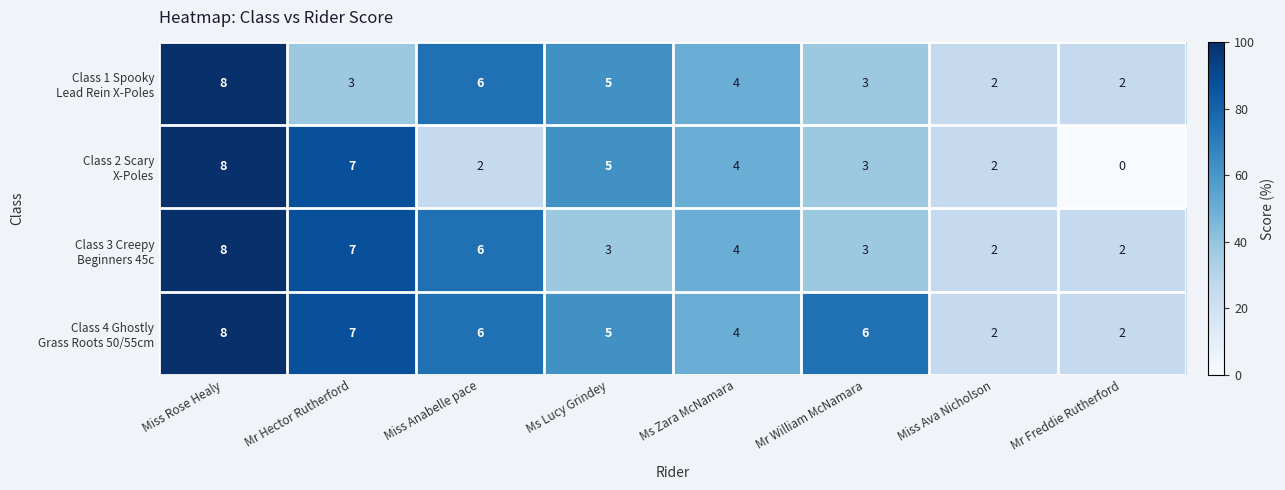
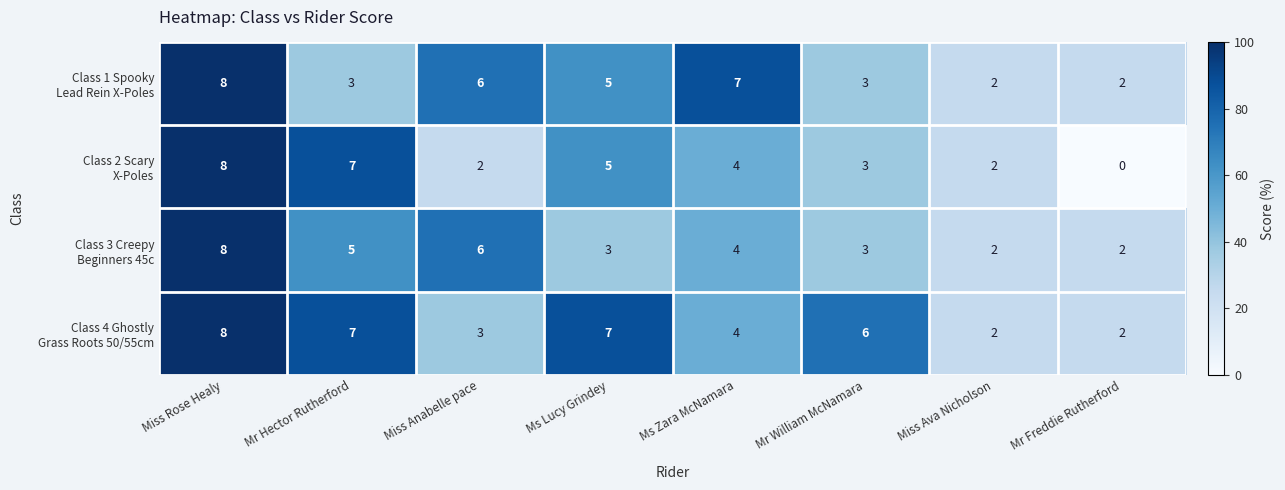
  {
    "Class 1 Spooky Lead Rein X-Poles": {
      "Miss Rose Healy": 8,
      "Mr Hector Rutherford": 3,
      "Miss Anabelle pace": 6,
      "Ms Lucy Grindey": 5,
-     "Ms Zara McNamara": 4,
+     "Ms Zara McNamara": 7,
      "Mr William McNamara": 3,
      "Miss Ava Nicholson": 2,
      "Mr Freddie Rutherford": 2
    },
    "Class 2 Scary X-Poles": {
      "Miss Rose Healy": 8,
      "Mr Hector Rutherford": 7,
      "Miss Anabelle pace": 2,
      "Ms Lucy Grindey": 5,
      "Ms Zara McNamara": 4,
      "Mr William McNamara": 3,
      "Miss Ava Nicholson": 2,
      "Mr Freddie Rutherford": 0
    },
    "Class 3 Creepy Beginners 45c": {
      "Miss Rose Healy": 8,
-     "Mr Hector Rutherford": 7,
+     "Mr Hector Rutherford": 5,
      "Miss Anabelle pace": 6,
      "Ms Lucy Grindey": 3,
      "Ms Zara McNamara": 4,
      "Mr William McNamara": 3,
      "Miss Ava Nicholson": 2,
      "Mr Freddie Rutherford": 2
    },
    "Class 4 Ghostly Grass Roots 50/55cm": {
      "Miss Rose Healy": 8,
      "Mr Hector Rutherford": 7,
-     "Miss Anabelle pace": 6,
-     "Ms Lucy Grindey": 5,
+     "Miss Anabelle pace": 3,
+     "Ms Lucy Grindey": 7,
      "Ms Zara McNamara": 4,
      "Mr William McNamara": 6,
      "Miss Ava Nicholson": 2,
      "Mr Freddie Rutherford": 2
    }
  }
